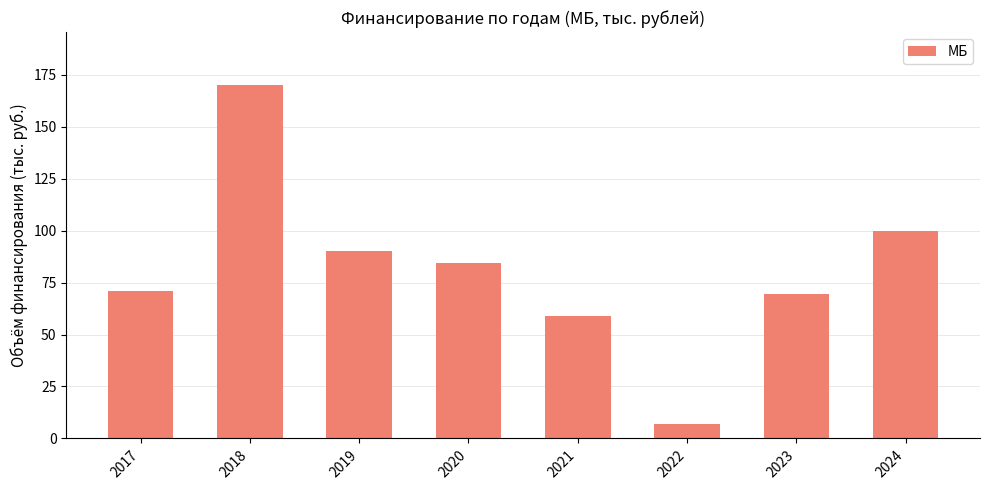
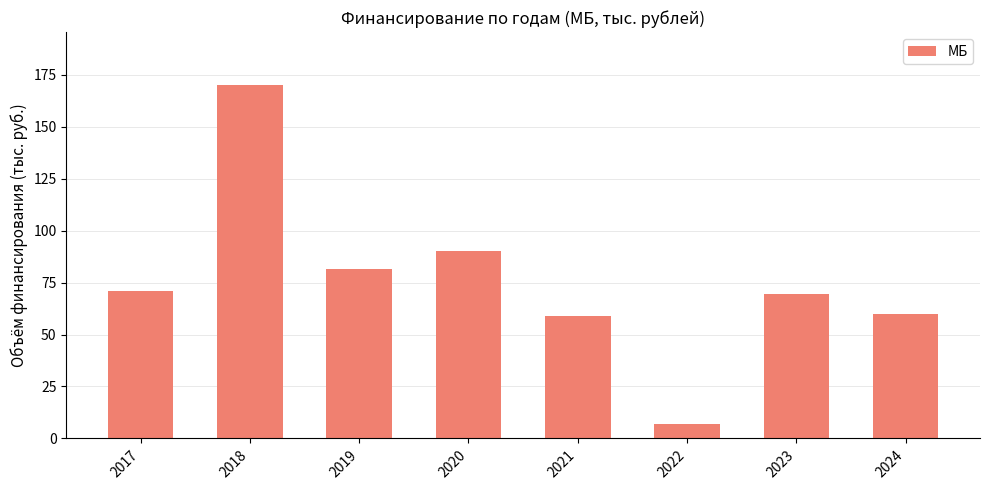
  {
    "2017": 71,
    "2018": 170,
-   "2019": 90,
-   "2020": 85,
+   "2019": 82,
+   "2020": 90,
    "2021": 59,
    "2022": 7,
    "2023": 69,
-   "2024": 100
+   "2024": 60
  }
